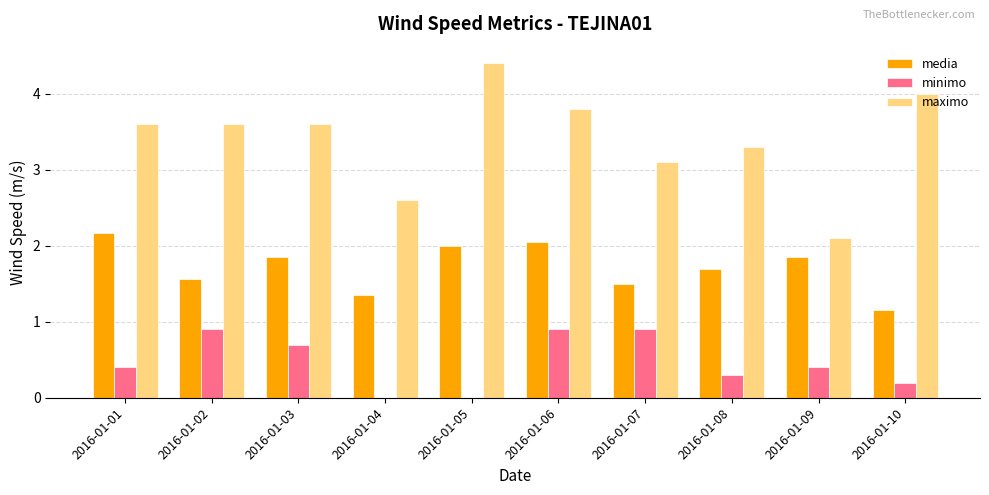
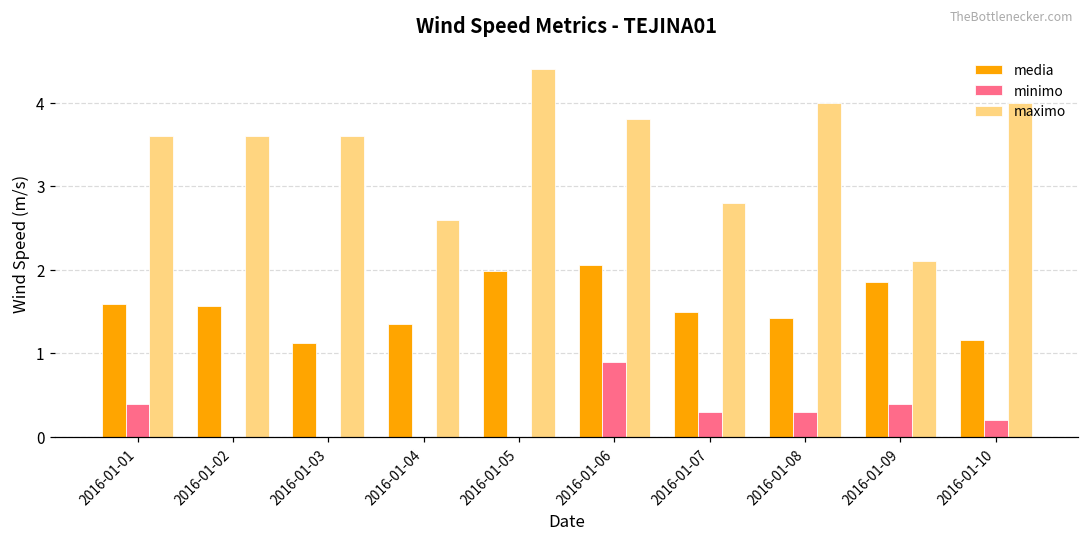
  {
    "media": {
-     "2016-01-01": 2.2,
+     "2016-01-01": 1.6,
      "2016-01-02": 1.6,
-     "2016-01-03": 1.9,
+     "2016-01-03": 1.1,
      "2016-01-04": 1.4,
      "2016-01-05": 2.0,
      "2016-01-06": 2.1,
      "2016-01-07": 1.5,
-     "2016-01-08": 1.7,
+     "2016-01-08": 1.4,
      "2016-01-09": 1.9,
      "2016-01-10": 1.2
    },
    "minimo": {
      "2016-01-01": 0.4,
-     "2016-01-02": 0.9,
-     "2016-01-03": 0.7,
+     "2016-01-02": 0.0,
+     "2016-01-03": 0.0,
      "2016-01-04": 0.0,
      "2016-01-05": 0.0,
      "2016-01-06": 0.9,
-     "2016-01-07": 0.9,
+     "2016-01-07": 0.3,
      "2016-01-08": 0.3,
      "2016-01-09": 0.4,
      "2016-01-10": 0.2
    },
    "maximo": {
      "2016-01-01": 3.6,
      "2016-01-02": 3.6,
      "2016-01-03": 3.6,
      "2016-01-04": 2.6,
      "2016-01-05": 4.4,
      "2016-01-06": 3.8,
-     "2016-01-07": 3.1,
-     "2016-01-08": 3.3,
+     "2016-01-07": 2.8,
+     "2016-01-08": 4.0,
      "2016-01-09": 2.1,
      "2016-01-10": 4.0
    }
  }
